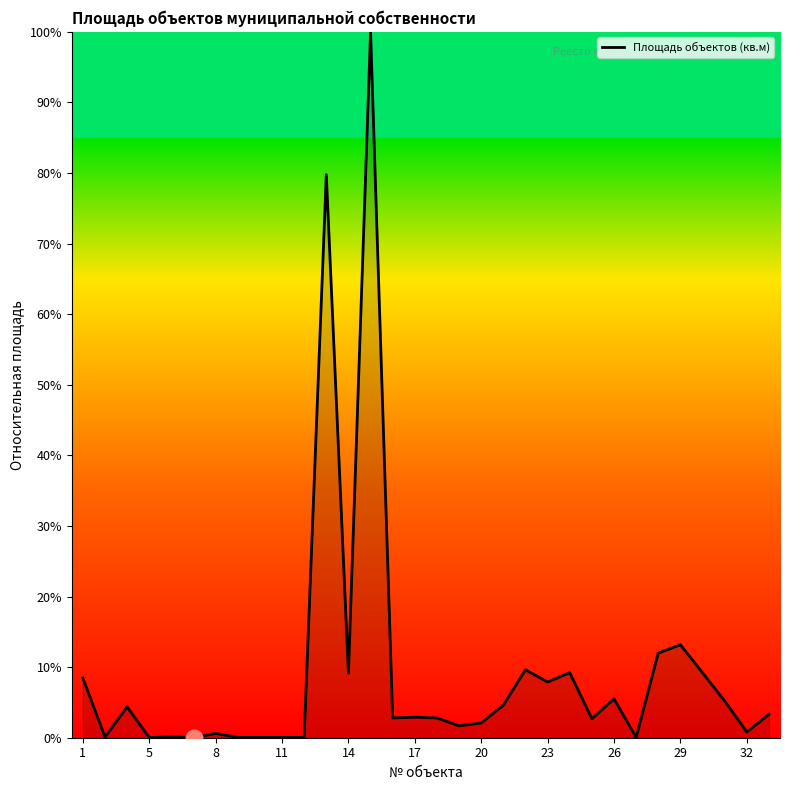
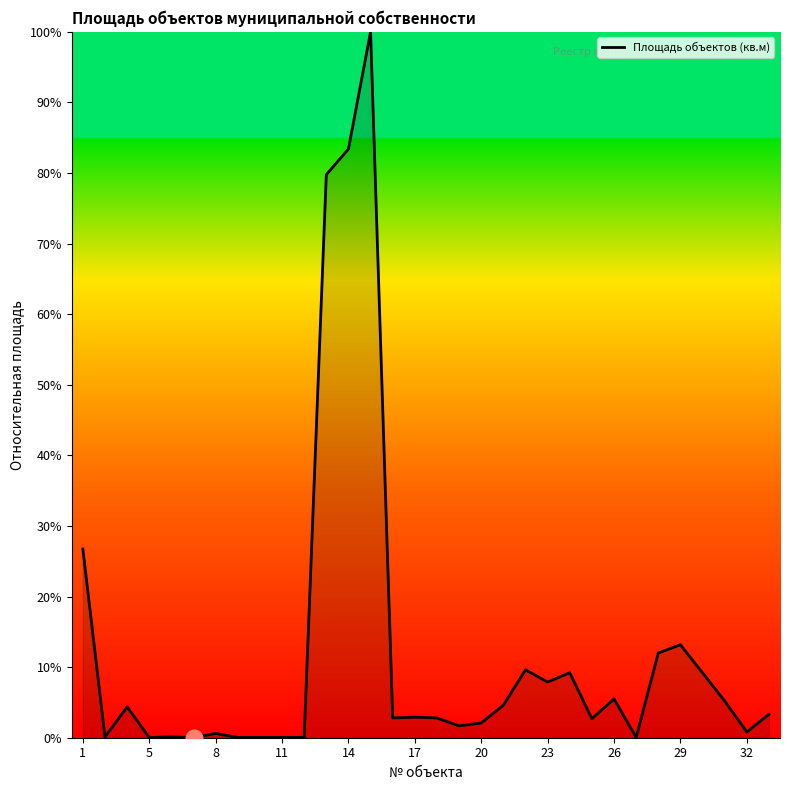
  {
    "Площадь объектов (кв.м)": {
-     "1": "8%",
+     "1": "27%",
      "5": "0%",
      "8": "1%",
      "11": "0%",
-     "14": "9%",
+     "14": "83%",
      "17": "3%",
      "20": "2%",
      "23": "8%",
      "26": "5%",
      "29": "13%",
      "32": "1%"
    }
  }
